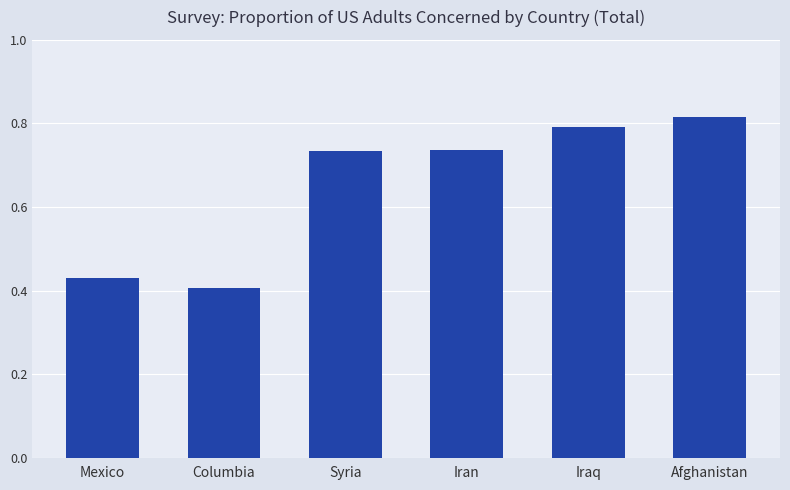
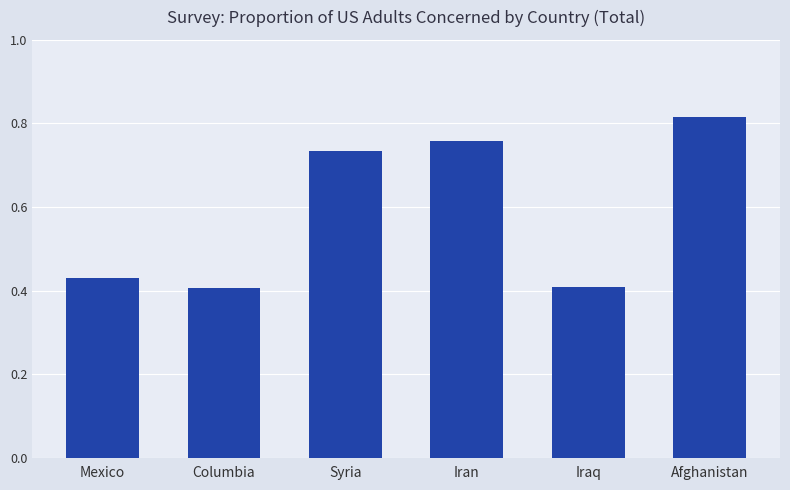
  {
    "Mexico": 0.43,
    "Columbia": 0.41,
    "Syria": 0.73,
-   "Iran": 0.74,
-   "Iraq": 0.79,
+   "Iran": 0.76,
+   "Iraq": 0.41,
    "Afghanistan": 0.81
  }
